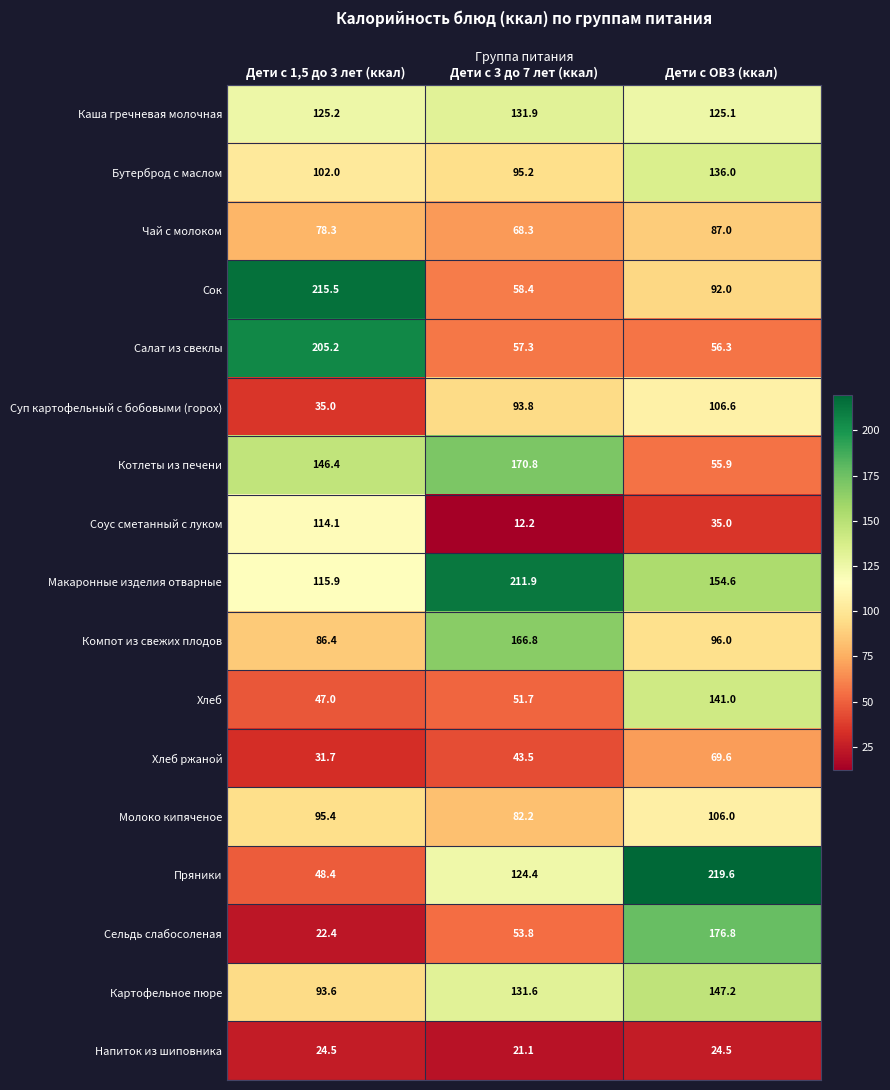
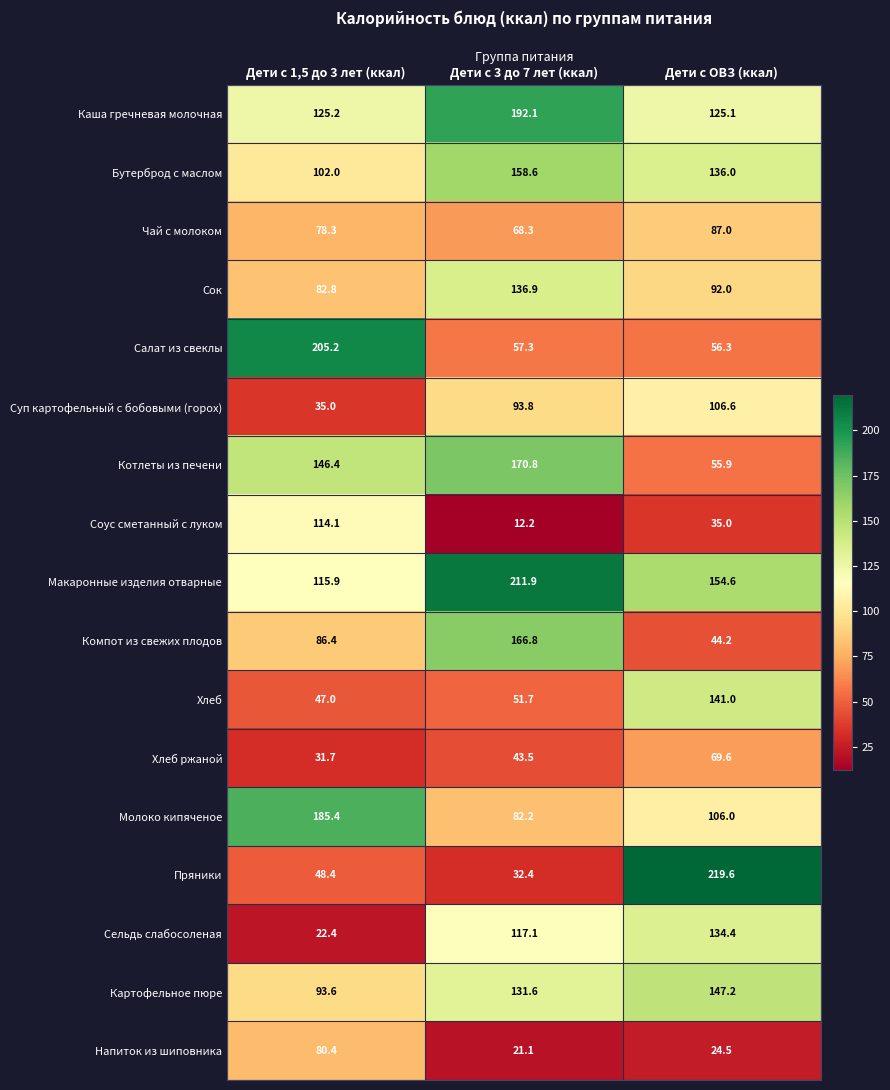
  {
    "Каша гречневая молочная": {
      "Дети с 1,5 до 3 лет (ккал)": 125.2,
-     "Дети с 3 до 7 лет (ккал)": 131.9,
+     "Дети с 3 до 7 лет (ккал)": 192.1,
      "Дети с ОВЗ (ккал)": 125.1
    },
    "Бутерброд с маслом": {
      "Дети с 1,5 до 3 лет (ккал)": 102.0,
-     "Дети с 3 до 7 лет (ккал)": 95.2,
+     "Дети с 3 до 7 лет (ккал)": 158.6,
      "Дети с ОВЗ (ккал)": 136.0
    },
    "Чай с молоком": {
      "Дети с 1,5 до 3 лет (ккал)": 78.3,
      "Дети с 3 до 7 лет (ккал)": 68.3,
      "Дети с ОВЗ (ккал)": 87.0
    },
    "Сок": {
-     "Дети с 1,5 до 3 лет (ккал)": 215.5,
-     "Дети с 3 до 7 лет (ккал)": 58.4,
+     "Дети с 1,5 до 3 лет (ккал)": 82.8,
+     "Дети с 3 до 7 лет (ккал)": 136.9,
      "Дети с ОВЗ (ккал)": 92.0
    },
    "Салат из свеклы": {
      "Дети с 1,5 до 3 лет (ккал)": 205.2,
      "Дети с 3 до 7 лет (ккал)": 57.3,
      "Дети с ОВЗ (ккал)": 56.3
    },
    "Суп картофельный с бобовыми (горох)": {
      "Дети с 1,5 до 3 лет (ккал)": 35.0,
      "Дети с 3 до 7 лет (ккал)": 93.8,
      "Дети с ОВЗ (ккал)": 106.6
    },
    "Котлеты из печени": {
      "Дети с 1,5 до 3 лет (ккал)": 146.4,
      "Дети с 3 до 7 лет (ккал)": 170.8,
      "Дети с ОВЗ (ккал)": 55.9
    },
    "Соус сметанный с луком": {
      "Дети с 1,5 до 3 лет (ккал)": 114.1,
      "Дети с 3 до 7 лет (ккал)": 12.2,
      "Дети с ОВЗ (ккал)": 35.0
    },
    "Макаронные изделия отварные": {
      "Дети с 1,5 до 3 лет (ккал)": 115.9,
      "Дети с 3 до 7 лет (ккал)": 211.9,
      "Дети с ОВЗ (ккал)": 154.6
    },
    "Компот из свежих плодов": {
      "Дети с 1,5 до 3 лет (ккал)": 86.4,
      "Дети с 3 до 7 лет (ккал)": 166.8,
-     "Дети с ОВЗ (ккал)": 96.0
+     "Дети с ОВЗ (ккал)": 44.2
    },
    "Хлеб": {
      "Дети с 1,5 до 3 лет (ккал)": 47.0,
      "Дети с 3 до 7 лет (ккал)": 51.7,
      "Дети с ОВЗ (ккал)": 141.0
    },
    "Хлеб ржаной": {
      "Дети с 1,5 до 3 лет (ккал)": 31.7,
      "Дети с 3 до 7 лет (ккал)": 43.5,
      "Дети с ОВЗ (ккал)": 69.6
    },
    "Молоко кипяченое": {
-     "Дети с 1,5 до 3 лет (ккал)": 95.4,
+     "Дети с 1,5 до 3 лет (ккал)": 185.4,
      "Дети с 3 до 7 лет (ккал)": 82.2,
      "Дети с ОВЗ (ккал)": 106.0
    },
    "Пряники": {
      "Дети с 1,5 до 3 лет (ккал)": 48.4,
-     "Дети с 3 до 7 лет (ккал)": 124.4,
+     "Дети с 3 до 7 лет (ккал)": 32.4,
      "Дети с ОВЗ (ккал)": 219.6
    },
    "Сельдь слабосоленая": {
      "Дети с 1,5 до 3 лет (ккал)": 22.4,
-     "Дети с 3 до 7 лет (ккал)": 53.8,
-     "Дети с ОВЗ (ккал)": 176.8
+     "Дети с 3 до 7 лет (ккал)": 117.1,
+     "Дети с ОВЗ (ккал)": 134.4
    },
    "Картофельное пюре": {
      "Дети с 1,5 до 3 лет (ккал)": 93.6,
      "Дети с 3 до 7 лет (ккал)": 131.6,
      "Дети с ОВЗ (ккал)": 147.2
    },
    "Напиток из шиповника": {
-     "Дети с 1,5 до 3 лет (ккал)": 24.5,
+     "Дети с 1,5 до 3 лет (ккал)": 80.4,
      "Дети с 3 до 7 лет (ккал)": 21.1,
      "Дети с ОВЗ (ккал)": 24.5
    }
  }
